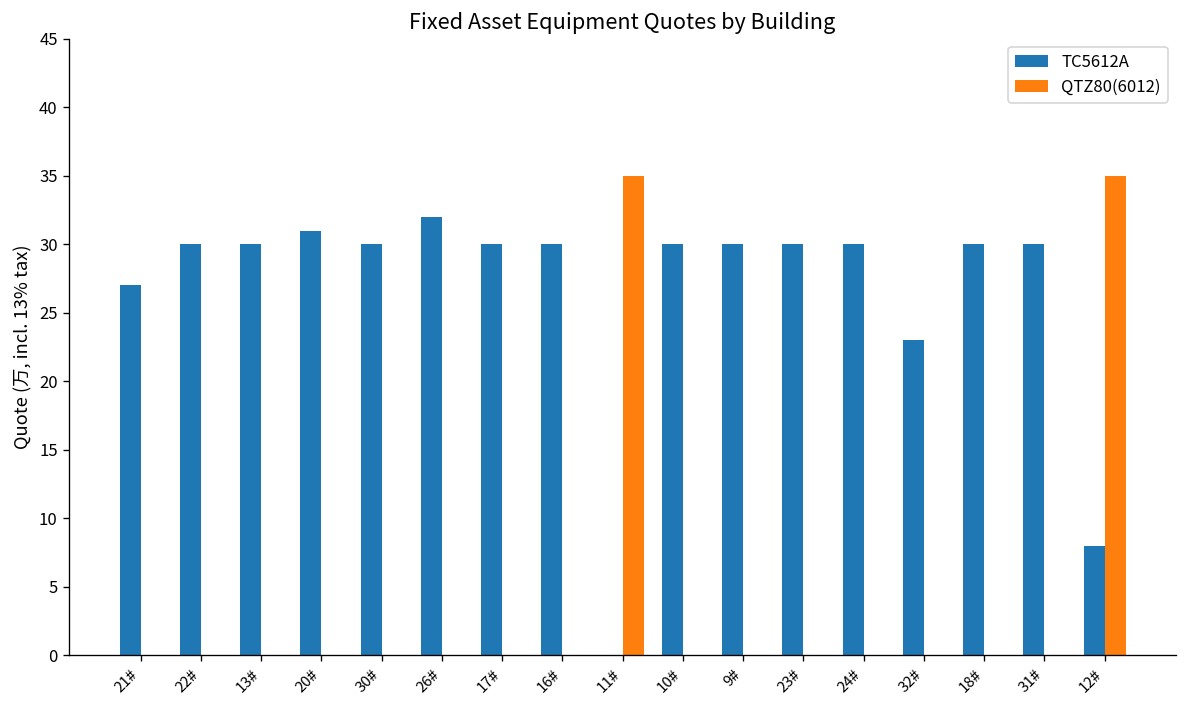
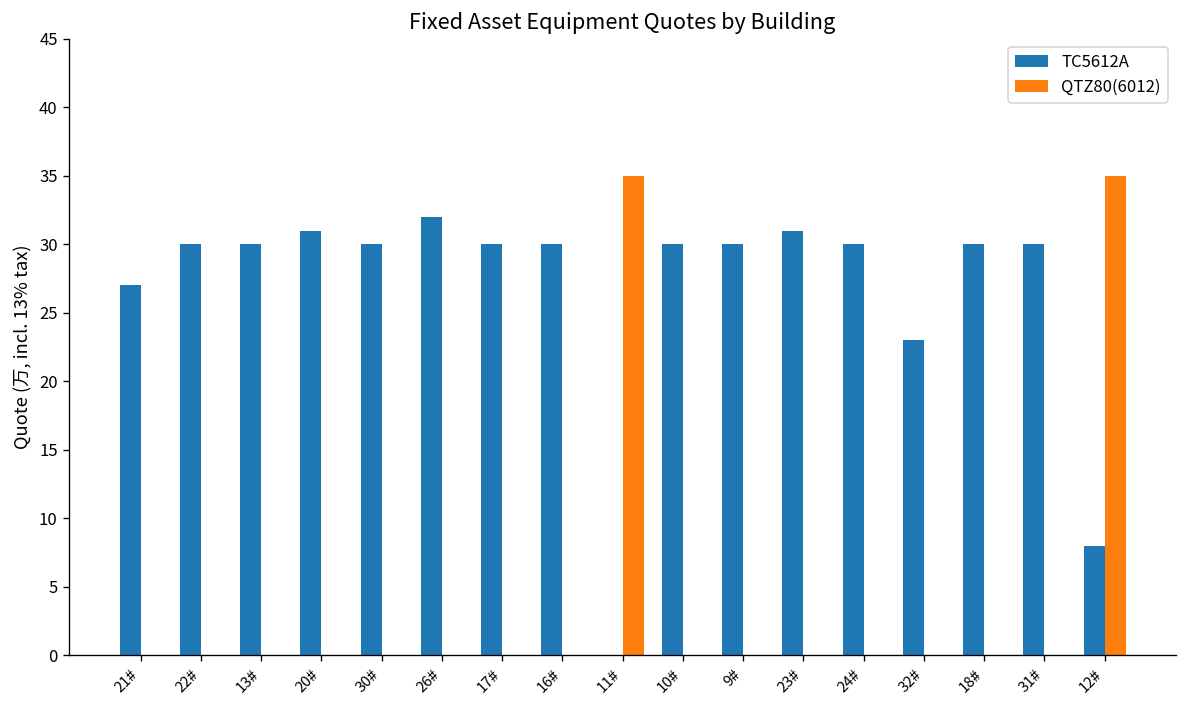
  {
    "TC5612A": {
      "21#": 27,
      "22#": 30,
      "13#": 30,
      "20#": 31,
      "30#": 30,
      "26#": 32,
      "17#": 30,
      "16#": 30,
      "11#": 0,
      "10#": 30,
      "9#": 30,
-     "23#": 30,
+     "23#": 31,
      "24#": 30,
      "32#": 23,
      "18#": 30,
      "31#": 30,
      "12#": 8
    },
    "QTZ80(6012)": {
      "21#": 0,
      "22#": 0,
      "13#": 0,
      "20#": 0,
      "30#": 0,
      "26#": 0,
      "17#": 0,
      "16#": 0,
      "11#": 35,
      "10#": 0,
      "9#": 0,
      "23#": 0,
      "24#": 0,
      "32#": 0,
      "18#": 0,
      "31#": 0,
      "12#": 35
    }
  }
